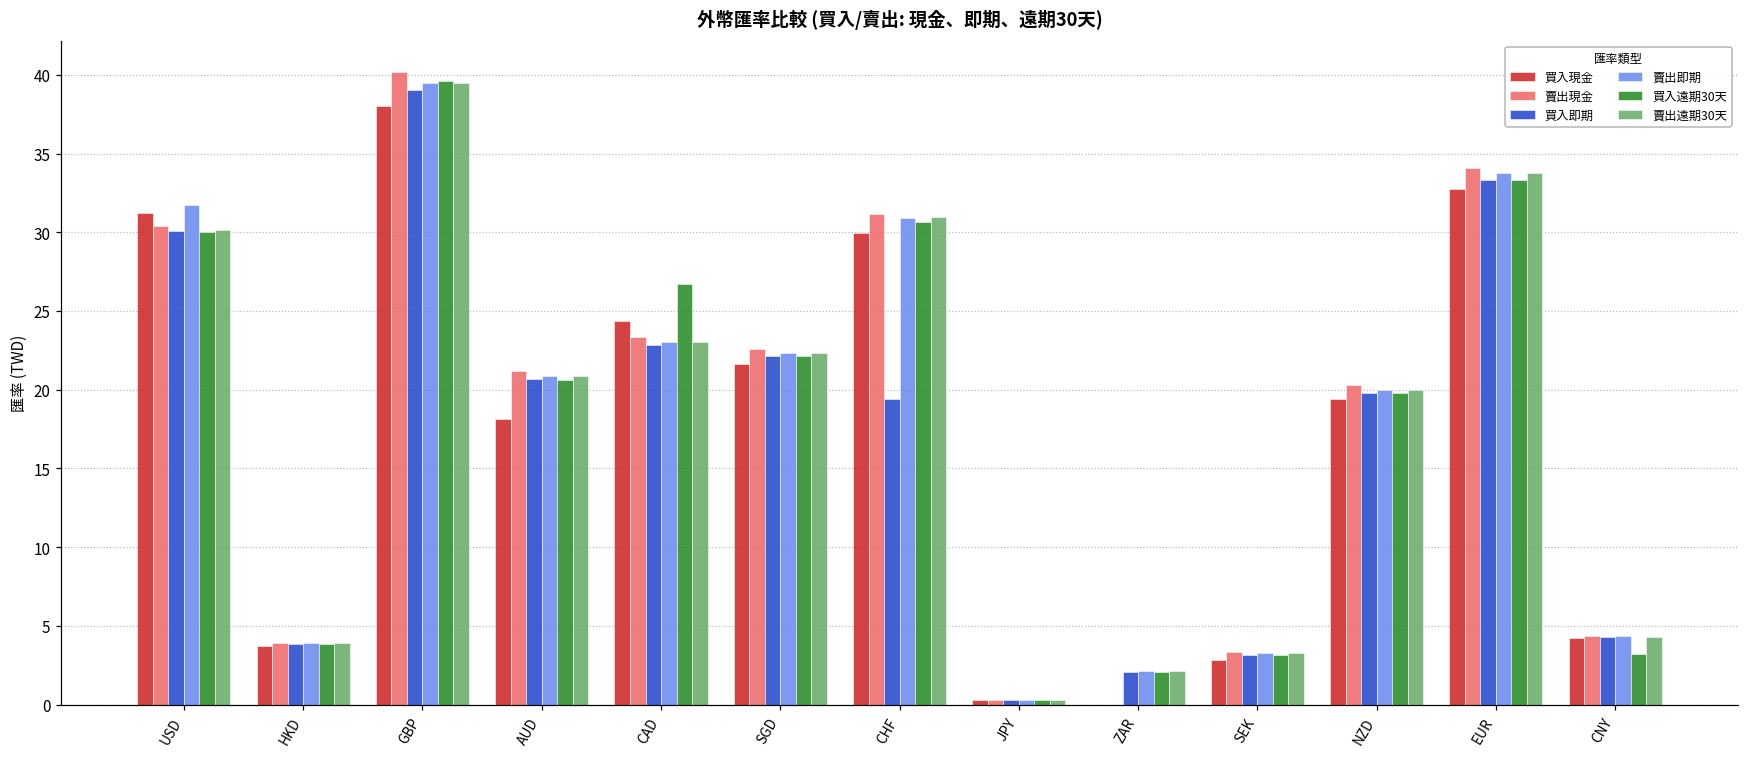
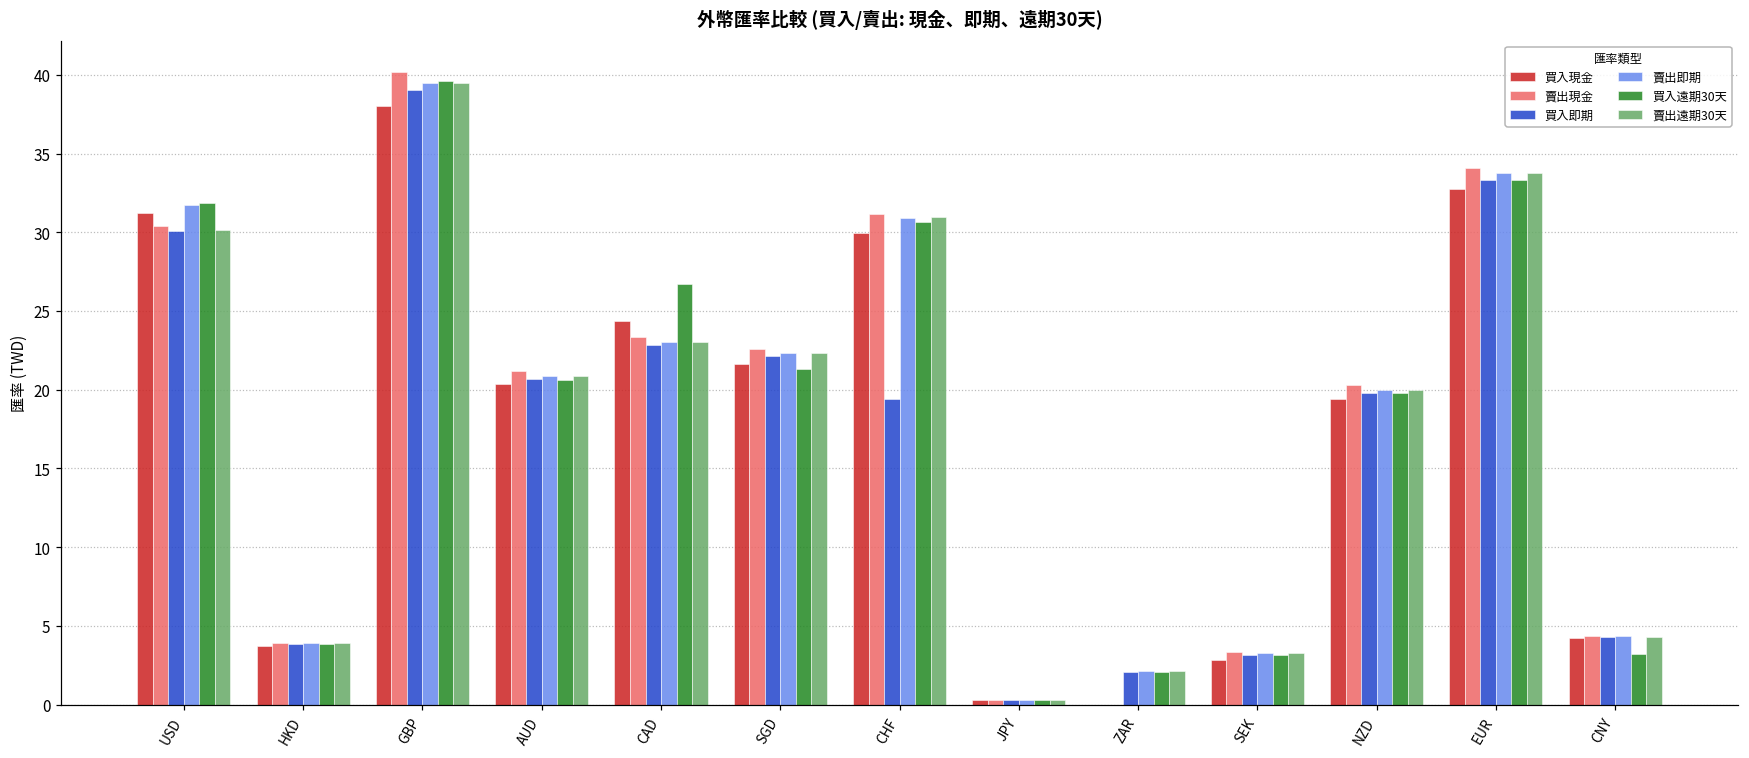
  {
    "買入現金": {
      "USD": 31.2,
      "HKD": 3.7,
      "GBP": 38.0,
-     "AUD": 18.2,
+     "AUD": 20.4,
      "CAD": 24.3,
      "SGD": 21.7,
      "CHF": 30.0,
      "JPY": 0.3,
      "ZAR": 0.0,
      "SEK": 2.8,
      "NZD": 19.4,
      "EUR": 32.7,
      "CNY": 4.2
    },
    "賣出現金": {
      "USD": 30.4,
      "HKD": 3.9,
      "GBP": 40.2,
      "AUD": 21.2,
      "CAD": 23.4,
      "SGD": 22.6,
      "CHF": 31.2,
      "JPY": 0.3,
      "ZAR": 0.0,
      "SEK": 3.3,
      "NZD": 20.3,
      "EUR": 34.1,
      "CNY": 4.4
    },
    "買入即期": {
      "USD": 30.1,
      "HKD": 3.8,
      "GBP": 39.0,
      "AUD": 20.7,
      "CAD": 22.8,
      "SGD": 22.2,
      "CHF": 19.4,
      "JPY": 0.3,
      "ZAR": 2.1,
      "SEK": 3.2,
      "NZD": 19.8,
      "EUR": 33.3,
      "CNY": 4.3
    },
    "賣出即期": {
      "USD": 31.7,
      "HKD": 3.9,
      "GBP": 39.5,
      "AUD": 20.9,
      "CAD": 23.1,
      "SGD": 22.3,
      "CHF": 30.9,
      "JPY": 0.3,
      "ZAR": 2.2,
      "SEK": 3.3,
      "NZD": 20.0,
      "EUR": 33.7,
      "CNY": 4.3
    },
    "買入遠期30天": {
-     "USD": 30.0,
+     "USD": 31.9,
      "HKD": 3.8,
      "GBP": 39.6,
      "AUD": 20.6,
      "CAD": 26.7,
-     "SGD": 22.1,
+     "SGD": 21.3,
      "CHF": 30.7,
      "JPY": 0.3,
      "ZAR": 2.1,
      "SEK": 3.2,
      "NZD": 19.8,
      "EUR": 33.3,
      "CNY": 3.2
    },
    "賣出遠期30天": {
      "USD": 30.1,
      "HKD": 3.9,
      "GBP": 39.5,
      "AUD": 20.9,
      "CAD": 23.0,
      "SGD": 22.3,
      "CHF": 31.0,
      "JPY": 0.3,
      "ZAR": 2.1,
      "SEK": 3.3,
      "NZD": 20.0,
      "EUR": 33.8,
      "CNY": 4.3
    }
  }
